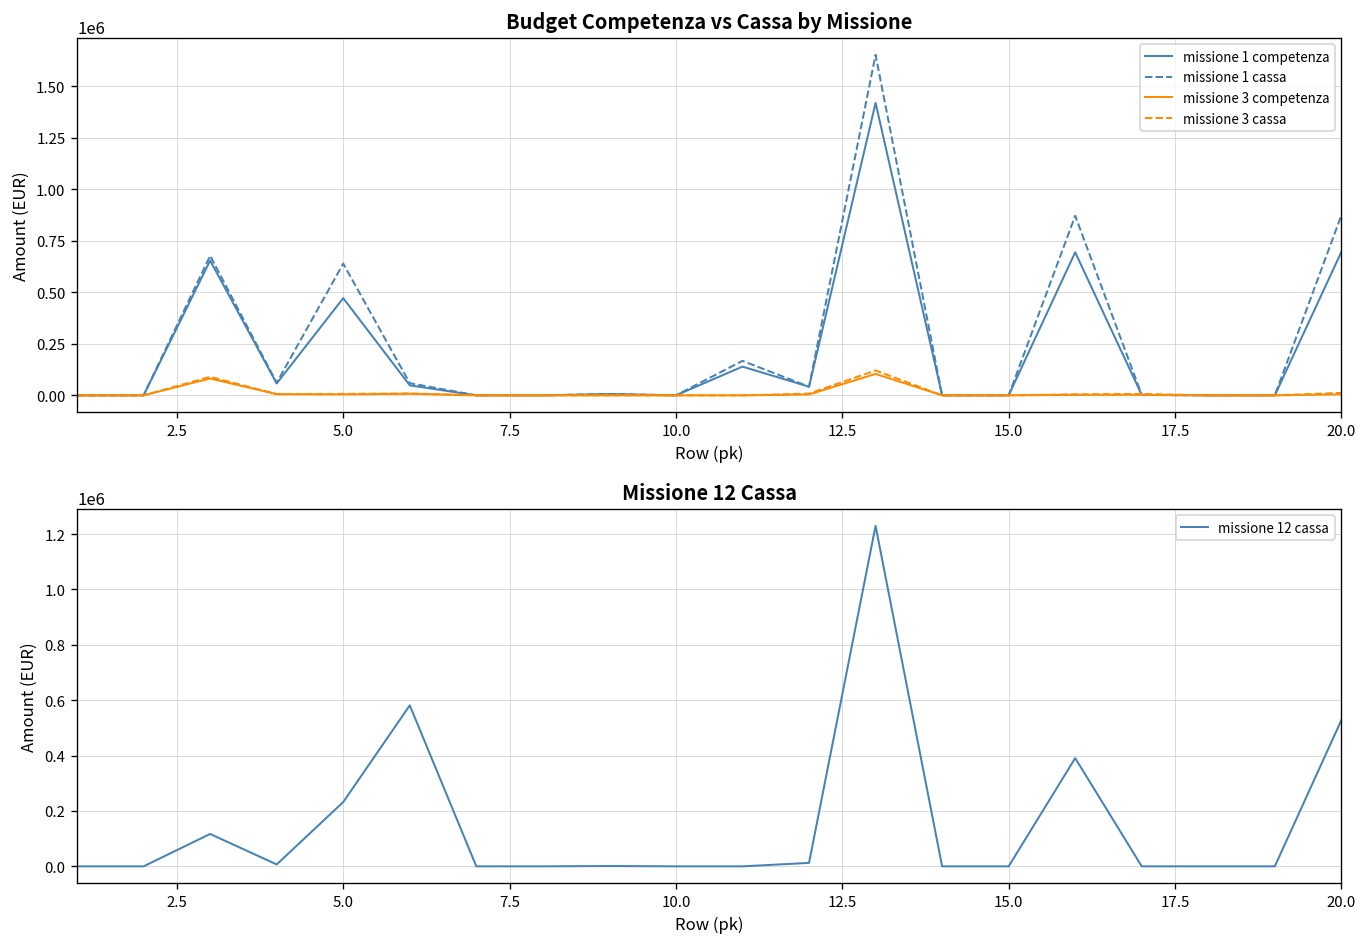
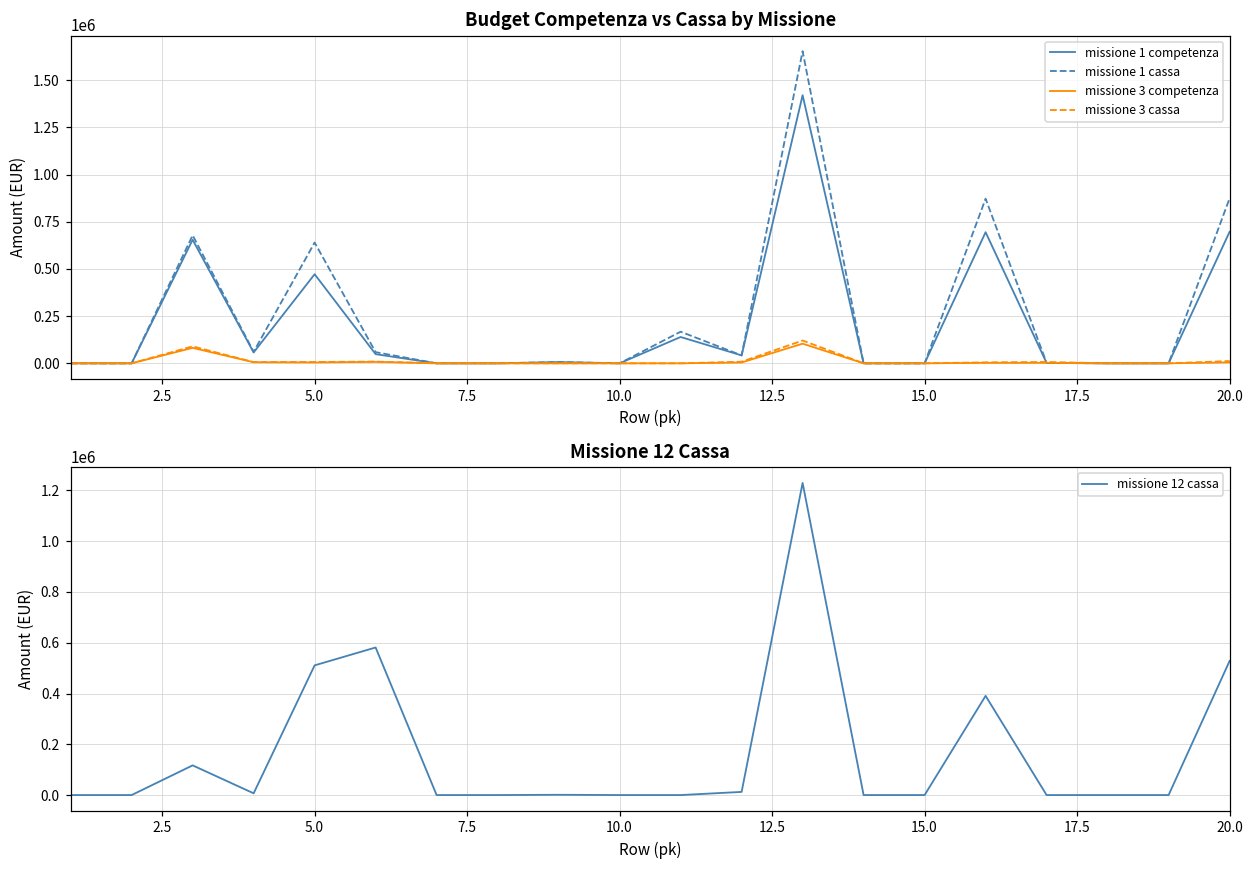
  {
    "Missione 12 Cassa": {
-     "5.0": 230000,
+     "5.0": 510000,
      "10.0": 0,
      "15.0": 0,
      "20.0": 530000
    }
  }
